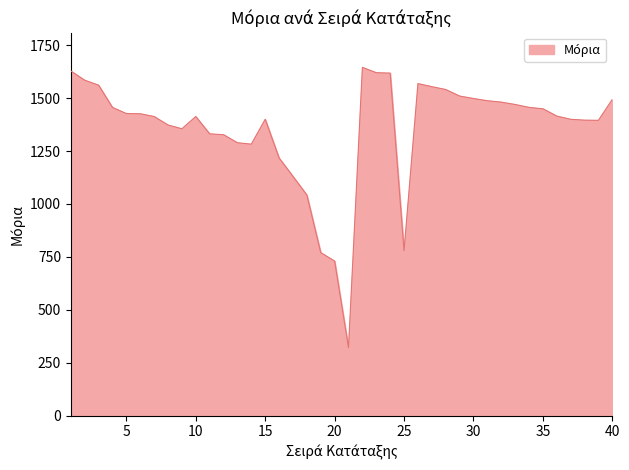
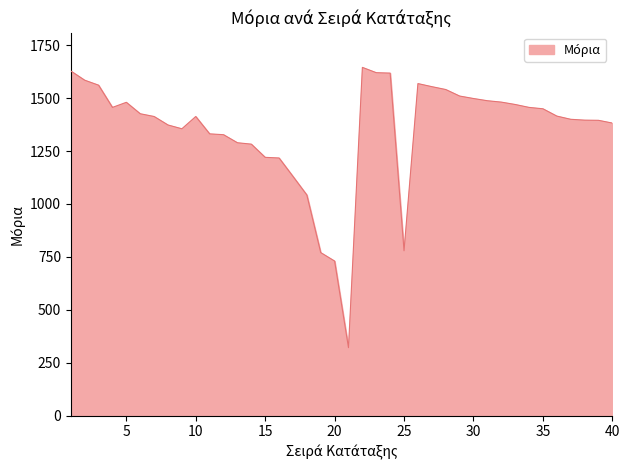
  {
-   "5": 1430,
+   "5": 1480,
    "10": 1410,
-   "15": 1400,
+   "15": 1220,
    "20": 730,
    "25": 780,
    "30": 1500,
    "35": 1450,
-   "40": 1490
+   "40": 1380
  }
